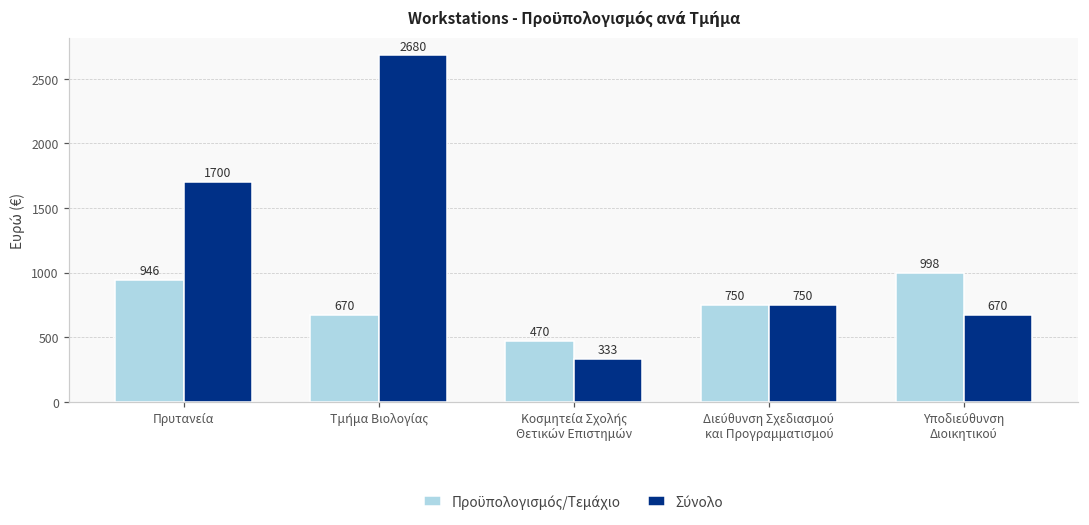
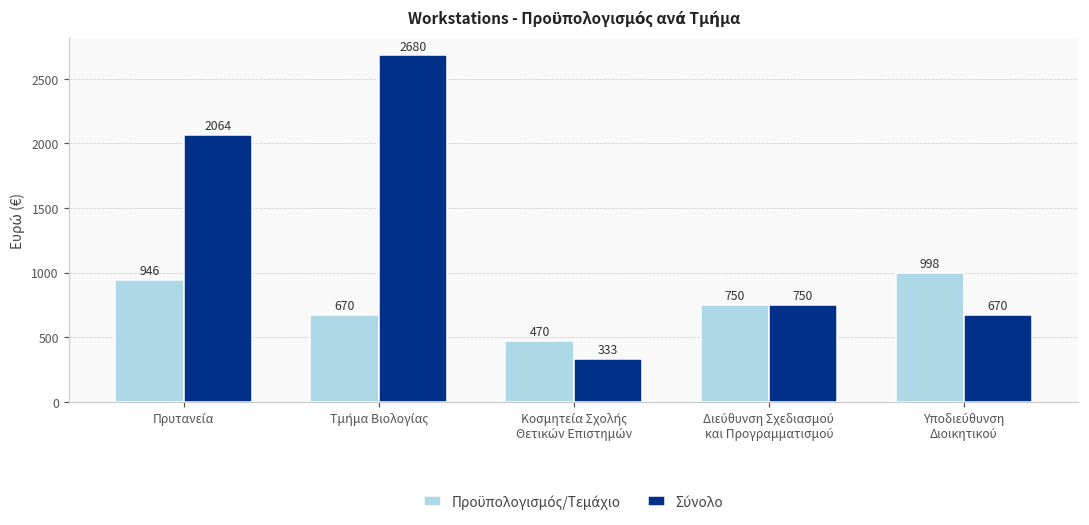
  {
    "Προϋπολογισμός/Τεμάχιο": {
      "Πρυτανεία": 946,
      "Τμήμα Βιολογίας": 670,
      "Κοσμητεία Σχολής Θετικών Επιστημών": 470,
      "Διεύθυνση Σχεδιασμού και Προγραμματισμού": 750,
      "Υποδιεύθυνση Διοικητικού": 998
    },
    "Σύνολο": {
-     "Πρυτανεία": 1700,
+     "Πρυτανεία": 2064,
      "Τμήμα Βιολογίας": 2680,
      "Κοσμητεία Σχολής Θετικών Επιστημών": 333,
      "Διεύθυνση Σχεδιασμού και Προγραμματισμού": 750,
      "Υποδιεύθυνση Διοικητικού": 670
    }
  }
